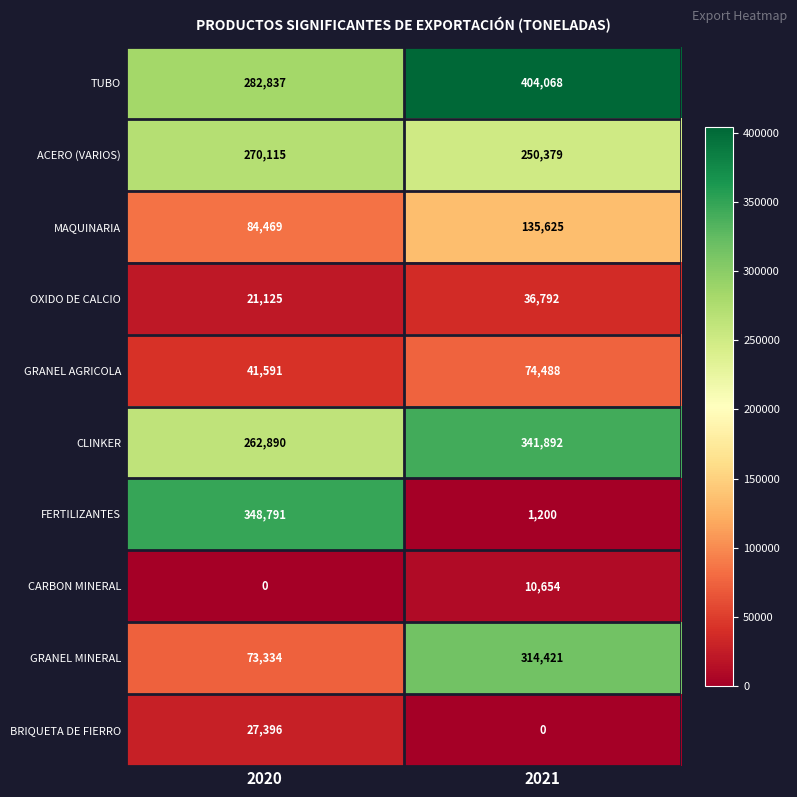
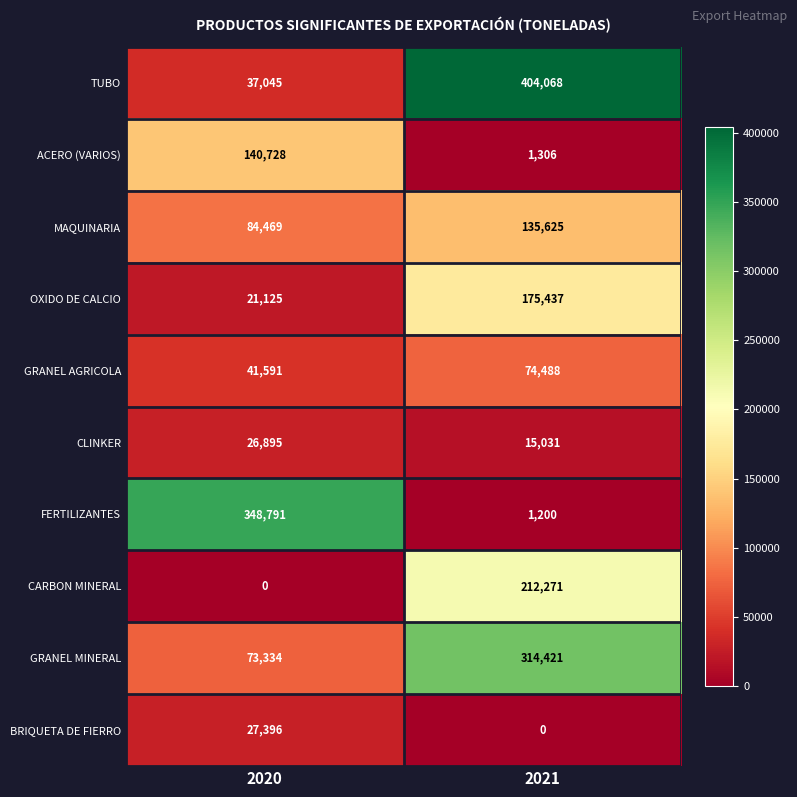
  {
    "TUBO": {
-     "2020": "282,837",
+     "2020": "37,045",
      "2021": "404,068"
    },
    "ACERO (VARIOS)": {
-     "2020": "270,115",
-     "2021": "250,379"
+     "2020": "140,728",
+     "2021": "1,306"
    },
    "MAQUINARIA": {
      "2020": "84,469",
      "2021": "135,625"
    },
    "OXIDO DE CALCIO": {
      "2020": "21,125",
-     "2021": "36,792"
+     "2021": "175,437"
    },
    "GRANEL AGRICOLA": {
      "2020": "41,591",
      "2021": "74,488"
    },
    "CLINKER": {
-     "2020": "262,890",
-     "2021": "341,892"
+     "2020": "26,895",
+     "2021": "15,031"
    },
    "FERTILIZANTES": {
      "2020": "348,791",
      "2021": "1,200"
    },
    "CARBON MINERAL": {
      "2020": "0",
-     "2021": "10,654"
+     "2021": "212,271"
    },
    "GRANEL MINERAL": {
      "2020": "73,334",
      "2021": "314,421"
    },
    "BRIQUETA DE FIERRO": {
      "2020": "27,396",
      "2021": "0"
    }
  }
